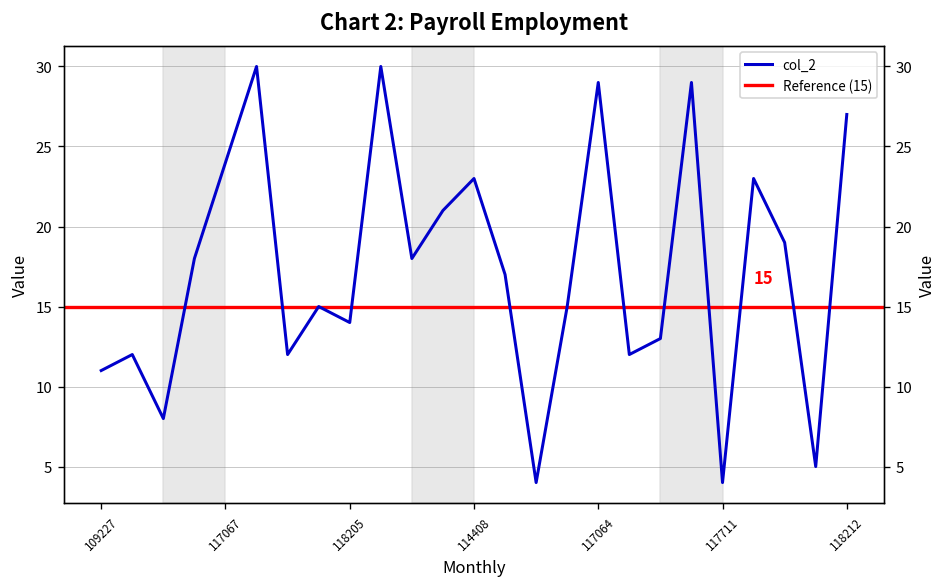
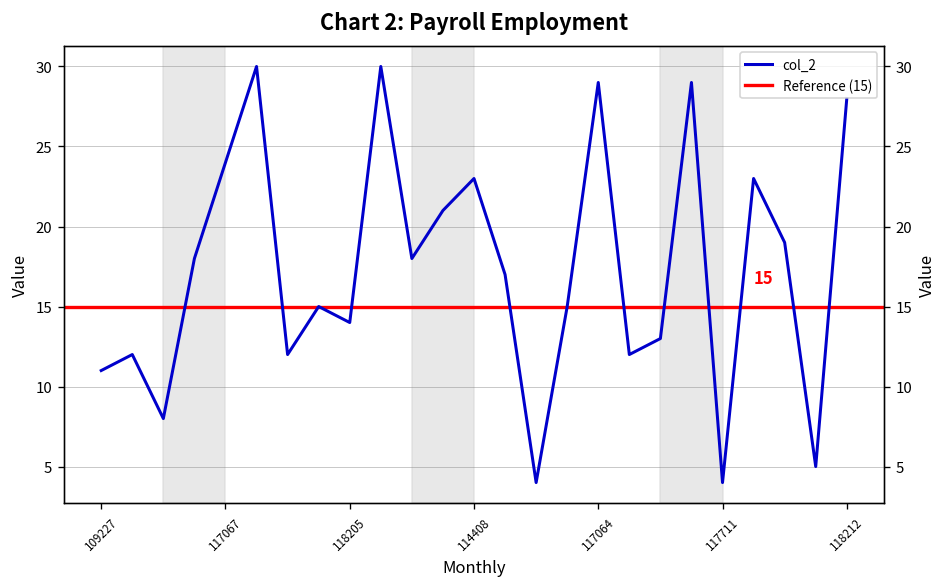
  {
    "109227": 11,
    "117067": 24,
    "118205": 14,
    "114408": 23,
    "117064": 29,
    "117711": 4,
-   "118212": 27
+   "118212": 28
  }
